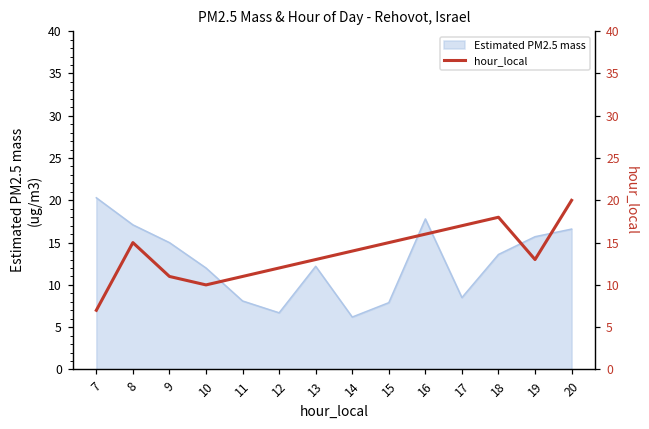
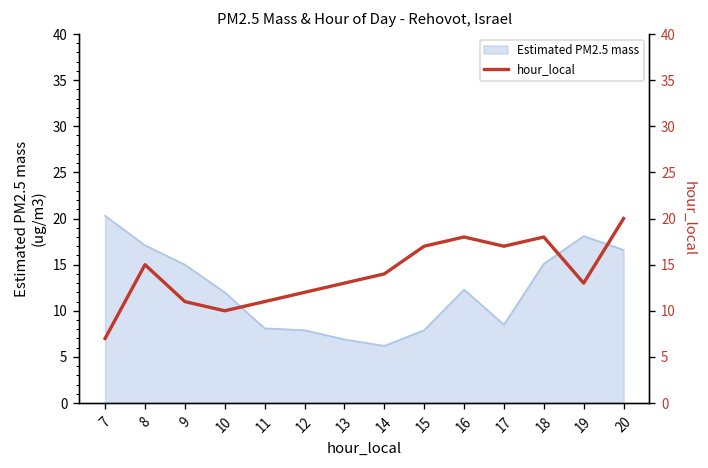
  {
    "Estimated PM2.5 mass": {
      "7": 20,
      "8": 17,
      "9": 15,
      "10": 12,
      "11": 8,
-     "12": 7,
-     "13": 12,
+     "12": 8,
+     "13": 7,
      "14": 6,
      "15": 8,
-     "16": 18,
+     "16": 12,
      "17": 9,
-     "18": 14,
-     "19": 16,
+     "18": 15,
+     "19": 18,
      "20": 17
    },
    "hour_local": {
      "7": 7,
      "8": 15,
      "9": 11,
      "10": 10,
      "11": 11,
      "12": 12,
      "13": 13,
      "14": 14,
-     "15": 15,
-     "16": 16,
+     "15": 17,
+     "16": 18,
      "17": 17,
      "18": 18,
      "19": 13,
      "20": 20
    }
  }
